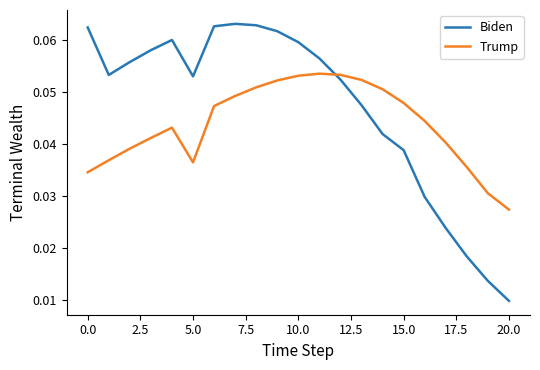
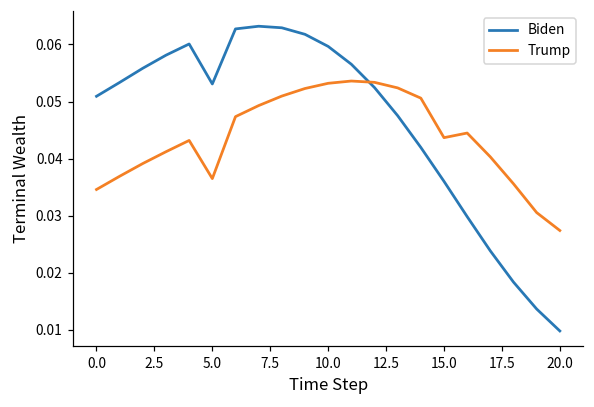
  {
    "Biden": {
-     "0.0": 0.062,
+     "0.0": 0.051,
      "5.0": 0.053,
      "10.0": 0.060,
-     "15.0": 0.039,
+     "15.0": 0.036,
      "20.0": 0.010
    },
    "Trump": {
      "0.0": 0.035,
      "5.0": 0.037,
      "10.0": 0.053,
-     "15.0": 0.048,
+     "15.0": 0.044,
      "20.0": 0.027
    }
  }
